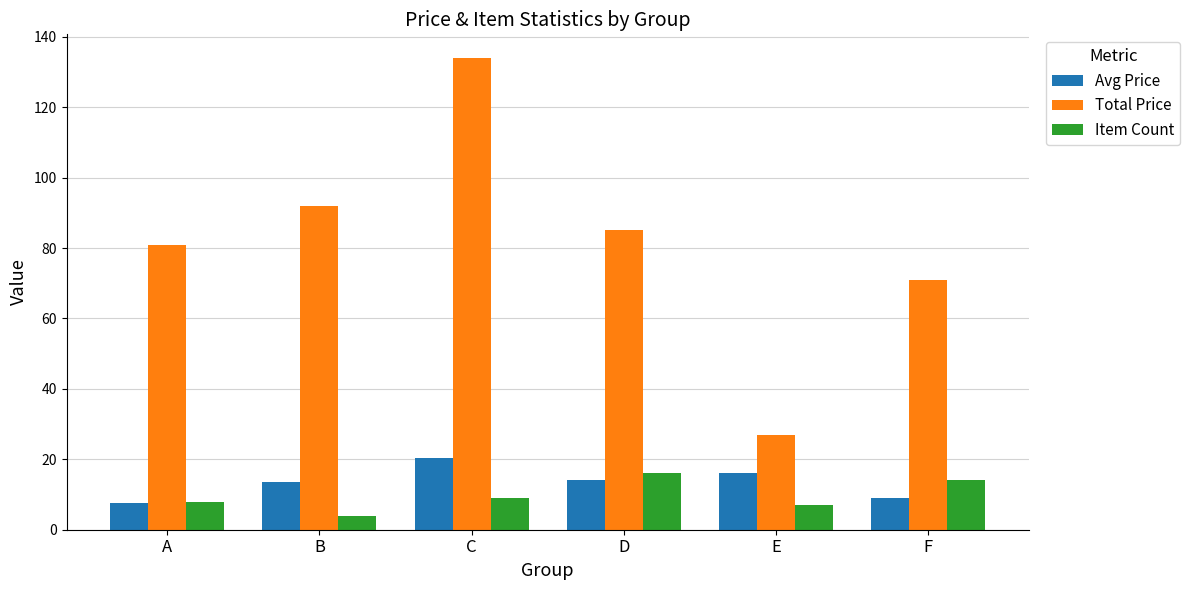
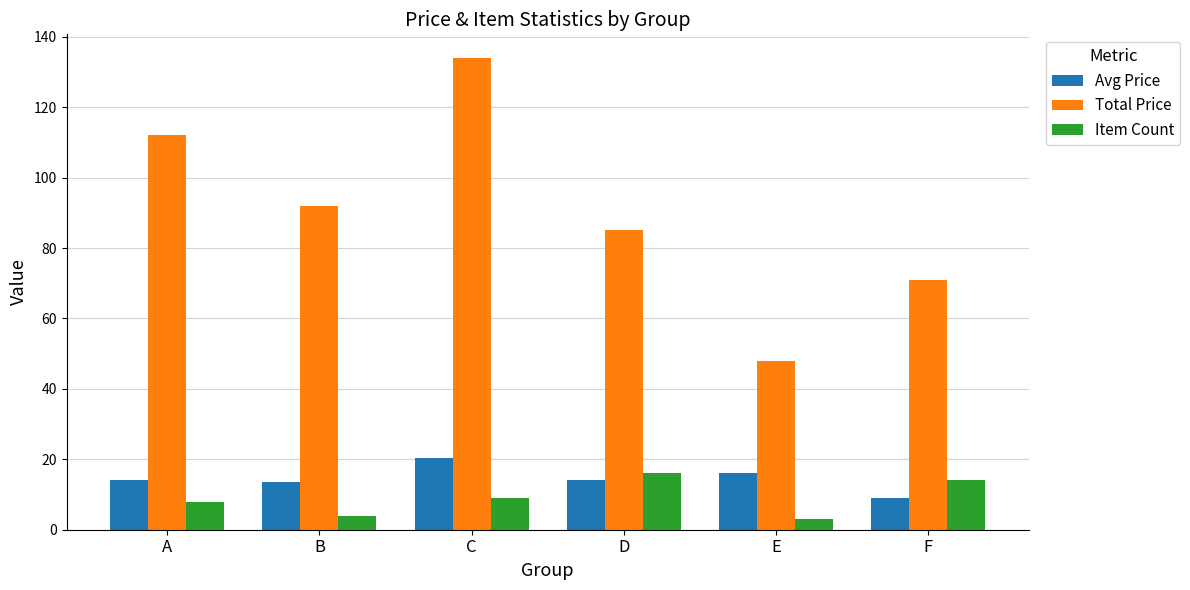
  {
    "Avg Price": {
-     "A": 8,
+     "A": 14,
      "B": 14,
      "C": 20,
      "D": 14,
      "E": 16,
      "F": 9
    },
    "Total Price": {
-     "A": 81,
+     "A": 112,
      "B": 92,
      "C": 134,
      "D": 85,
-     "E": 27,
+     "E": 48,
      "F": 71
    },
    "Item Count": {
      "A": 8,
      "B": 4,
      "C": 9,
      "D": 16,
-     "E": 7,
+     "E": 3,
      "F": 14
    }
  }
